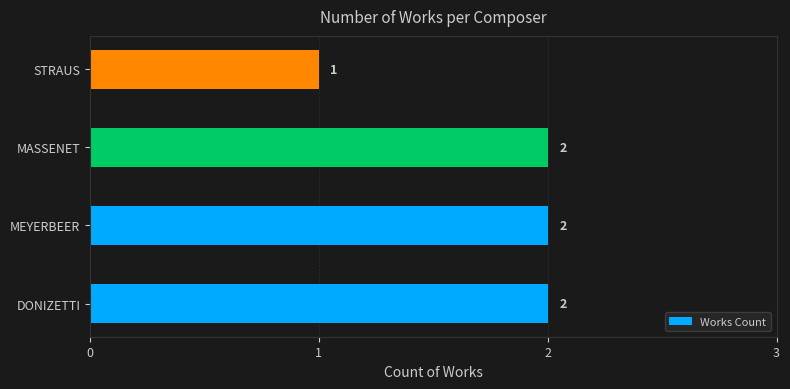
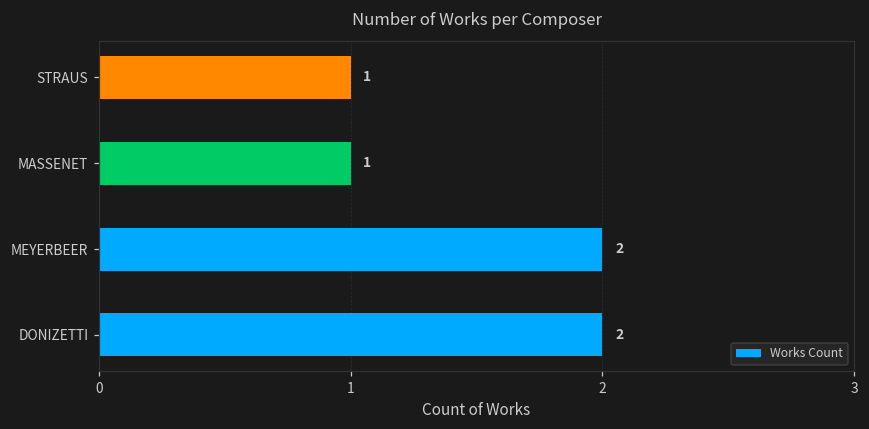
  {
    "STRAUS": 1,
-   "MASSENET": 2,
+   "MASSENET": 1,
    "MEYERBEER": 2,
    "DONIZETTI": 2
  }
